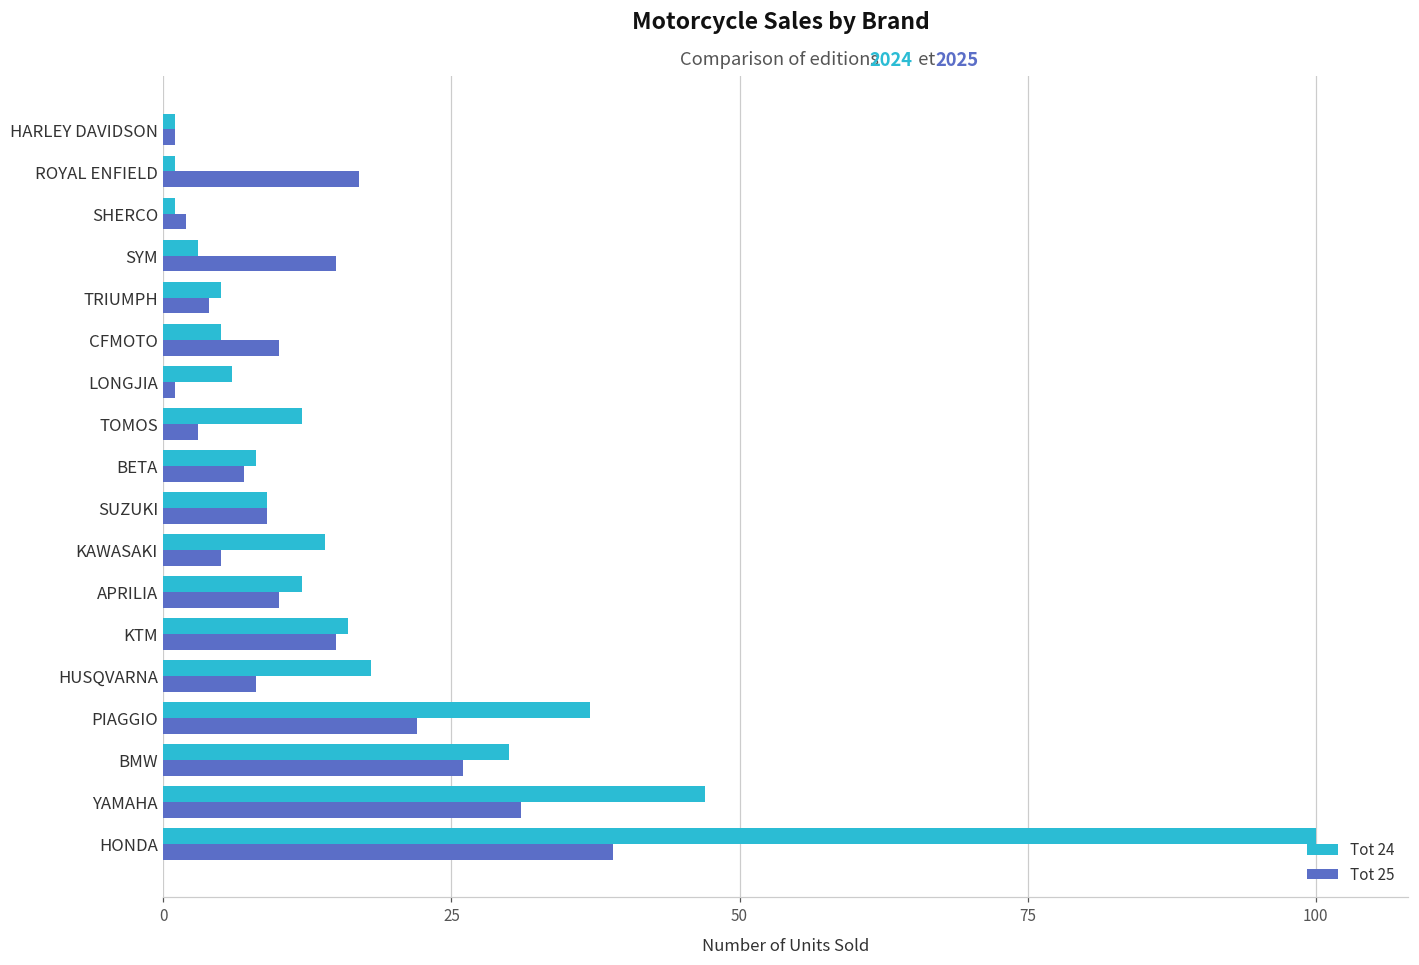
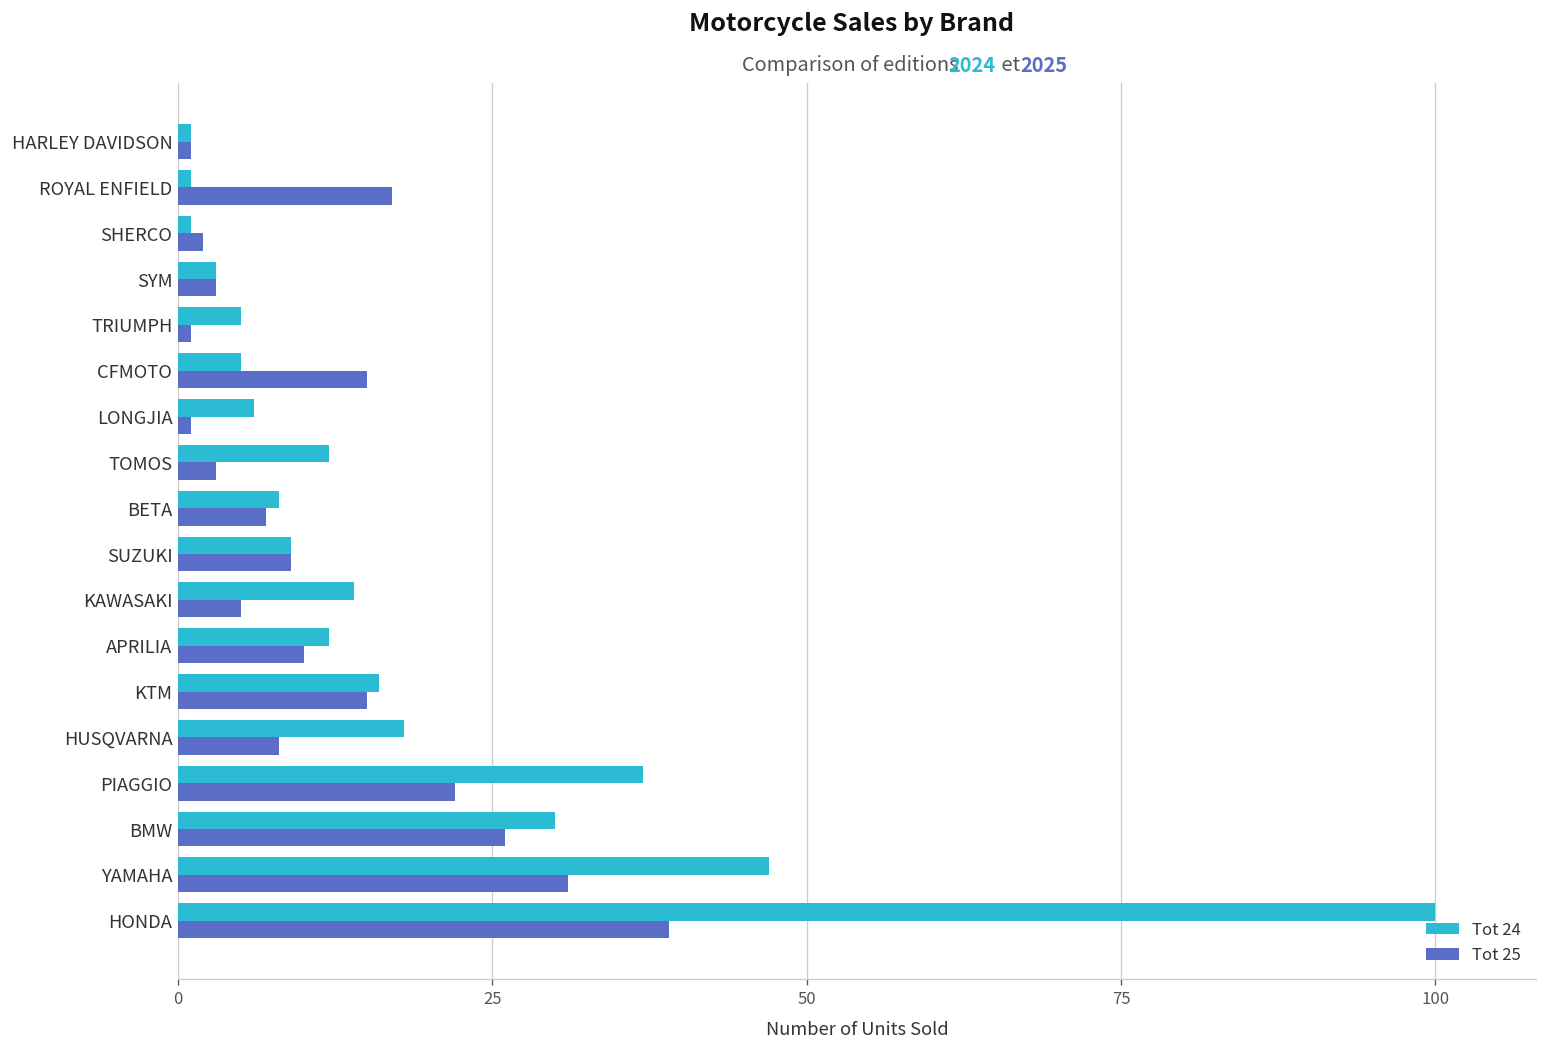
  {
    "Tot 24": {
      "HARLEY DAVIDSON": 1,
      "ROYAL ENFIELD": 1,
      "SHERCO": 1,
      "SYM": 3,
      "TRIUMPH": 5,
      "CFMOTO": 5,
      "LONGJIA": 6,
      "TOMOS": 12,
      "BETA": 8,
      "SUZUKI": 9,
      "KAWASAKI": 14,
      "APRILIA": 12,
      "KTM": 16,
      "HUSQVARNA": 18,
      "PIAGGIO": 37,
      "BMW": 30,
      "YAMAHA": 47,
      "HONDA": 100
    },
    "Tot 25": {
      "HARLEY DAVIDSON": 1,
      "ROYAL ENFIELD": 17,
      "SHERCO": 2,
-     "SYM": 15,
-     "TRIUMPH": 4,
-     "CFMOTO": 10,
+     "SYM": 3,
+     "TRIUMPH": 1,
+     "CFMOTO": 15,
      "LONGJIA": 1,
      "TOMOS": 3,
      "BETA": 7,
      "SUZUKI": 9,
      "KAWASAKI": 5,
      "APRILIA": 10,
      "KTM": 15,
      "HUSQVARNA": 8,
      "PIAGGIO": 22,
      "BMW": 26,
      "YAMAHA": 31,
      "HONDA": 39
    }
  }
